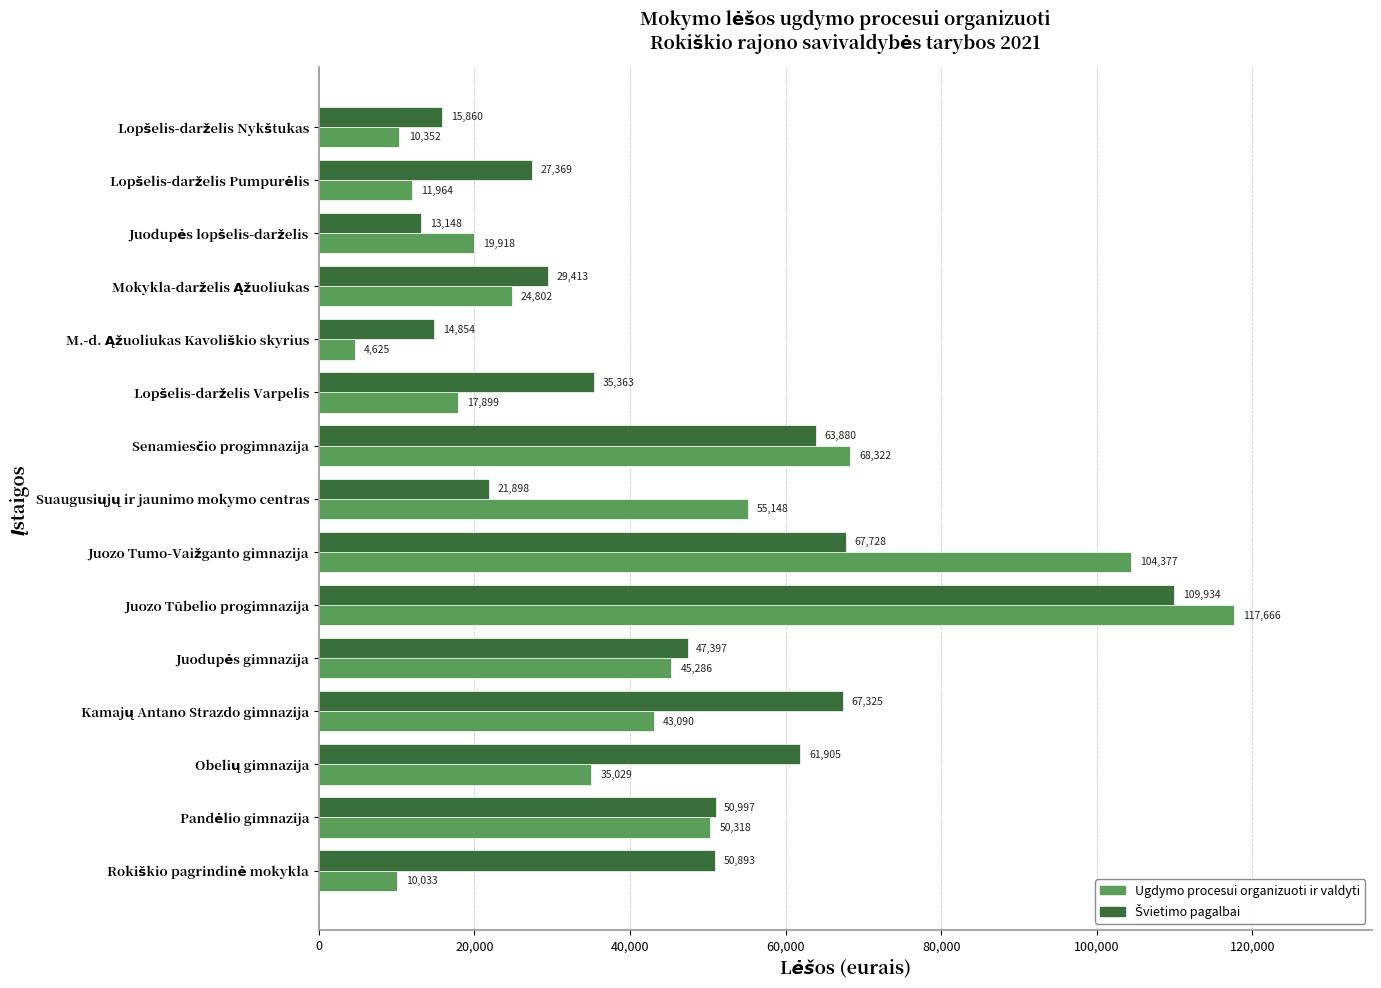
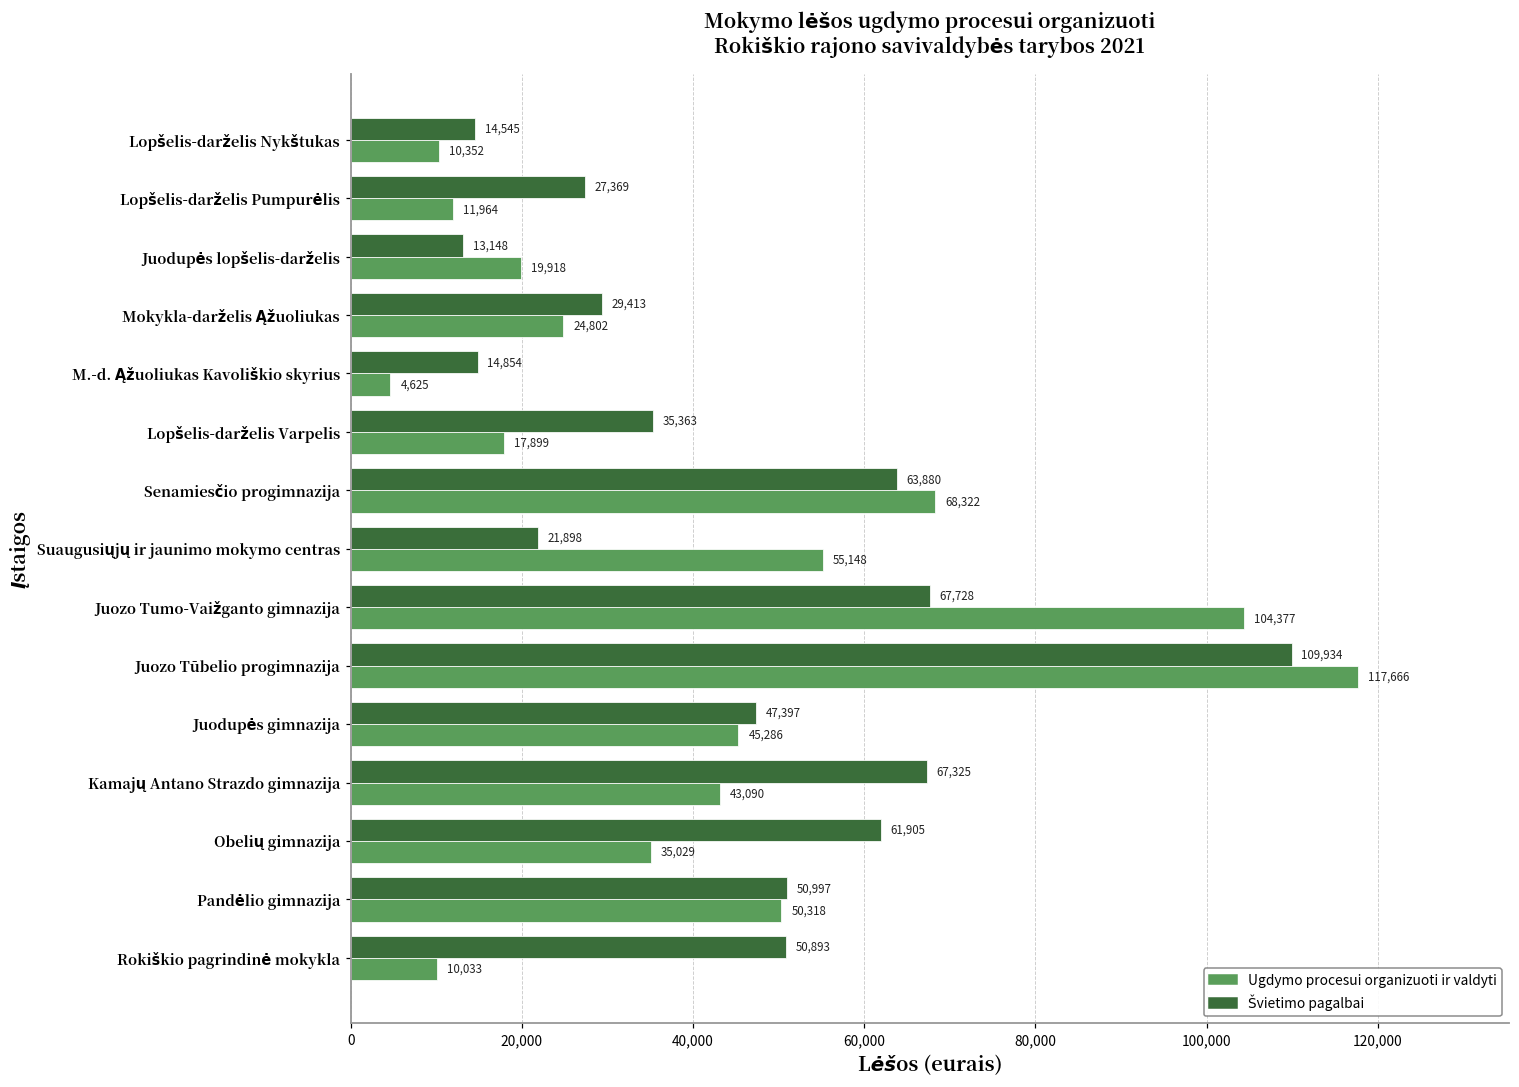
  {
    "Ugdymo procesui organizuoti ir valdyti": {
      "Lopšelis-darželis Nykštukas": "10,352",
      "Lopšelis-darželis Pumpurėlis": "11,964",
      "Juodupės lopšelis-darželis": "19,918",
      "Mokykla-darželis Ąžuoliukas": "24,802",
      "M.-d. Ąžuoliukas Kavoliškio skyrius": "4,625",
      "Lopšelis-darželis Varpelis": "17,899",
      "Senamiesčio progimnazija": "68,322",
      "Suaugusiųjų ir jaunimo mokymo centras": "55,148",
      "Juozo Tumo-Vaižganto gimnazija": "104,377",
      "Juozo Tūbelio progimnazija": "117,666",
      "Juodupės gimnazija": "45,286",
      "Kamajų Antano Strazdo gimnazija": "43,090",
      "Obelių gimnazija": "35,029",
      "Pandėlio gimnazija": "50,318",
      "Rokiškio pagrindinė mokykla": "10,033"
    },
    "Švietimo pagalbai": {
-     "Lopšelis-darželis Nykštukas": "15,860",
+     "Lopšelis-darželis Nykštukas": "14,545",
      "Lopšelis-darželis Pumpurėlis": "27,369",
      "Juodupės lopšelis-darželis": "13,148",
      "Mokykla-darželis Ąžuoliukas": "29,413",
      "M.-d. Ąžuoliukas Kavoliškio skyrius": "14,854",
      "Lopšelis-darželis Varpelis": "35,363",
      "Senamiesčio progimnazija": "63,880",
      "Suaugusiųjų ir jaunimo mokymo centras": "21,898",
      "Juozo Tumo-Vaižganto gimnazija": "67,728",
      "Juozo Tūbelio progimnazija": "109,934",
      "Juodupės gimnazija": "47,397",
      "Kamajų Antano Strazdo gimnazija": "67,325",
      "Obelių gimnazija": "61,905",
      "Pandėlio gimnazija": "50,997",
      "Rokiškio pagrindinė mokykla": "50,893"
    }
  }
